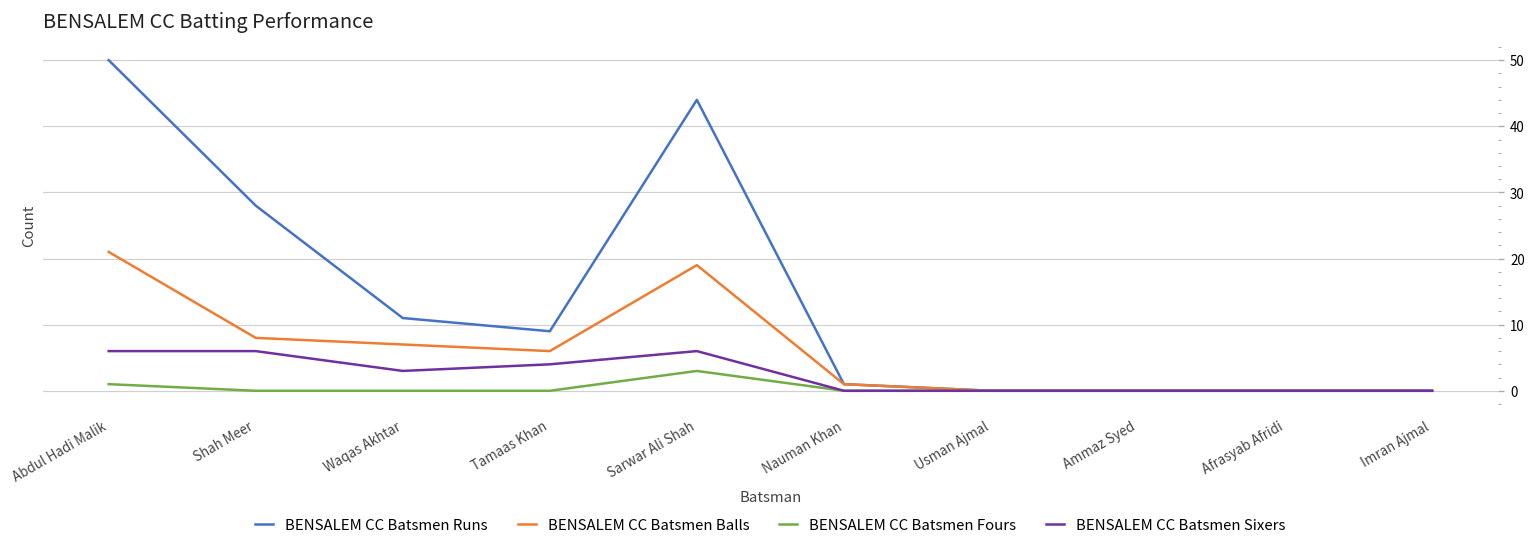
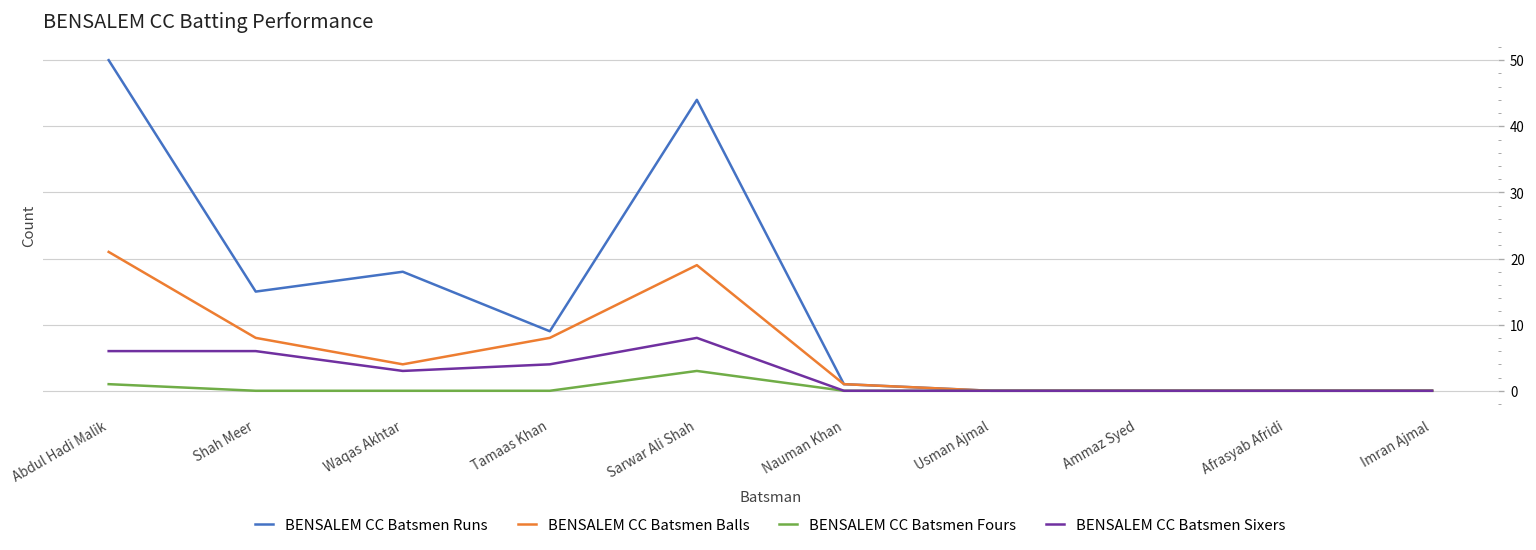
  {
    "BENSALEM CC Batsmen Runs": {
      "Abdul Hadi Malik": 50,
-     "Shah Meer": 28,
-     "Waqas Akhtar": 11,
+     "Shah Meer": 15,
+     "Waqas Akhtar": 18,
      "Tamaas Khan": 9,
      "Sarwar Ali Shah": 44
    },
    "BENSALEM CC Batsmen Balls": {
      "Abdul Hadi Malik": 21,
      "Shah Meer": 8,
-     "Waqas Akhtar": 7,
-     "Tamaas Khan": 6,
+     "Waqas Akhtar": 4,
+     "Tamaas Khan": 8,
      "Sarwar Ali Shah": 19
    },
    "BENSALEM CC Batsmen Fours": {
      "Abdul Hadi Malik": 1,
      "Shah Meer": 0,
      "Waqas Akhtar": 0,
      "Tamaas Khan": 0,
      "Sarwar Ali Shah": 3
    },
    "BENSALEM CC Batsmen Sixers": {
      "Abdul Hadi Malik": 6,
      "Shah Meer": 6,
      "Waqas Akhtar": 3,
      "Tamaas Khan": 4,
-     "Sarwar Ali Shah": 6
+     "Sarwar Ali Shah": 8
    }
  }
